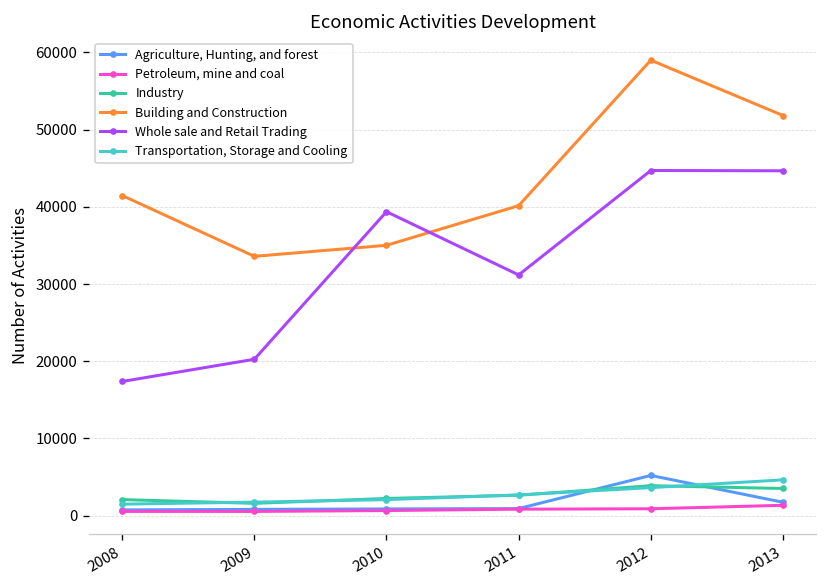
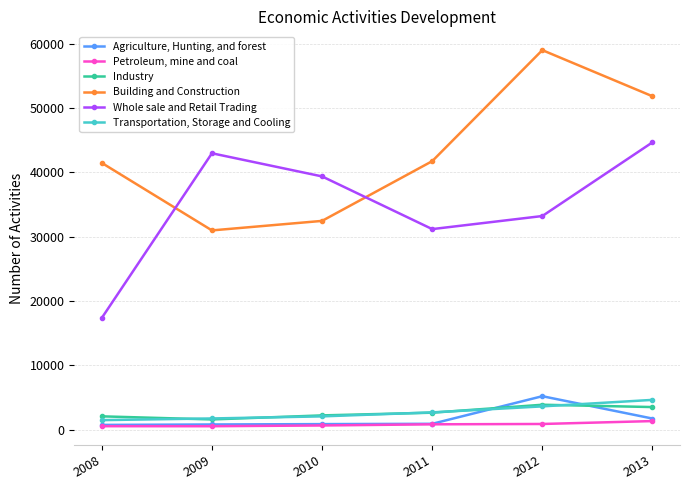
  {
    "Agriculture, Hunting, and forest": {
      "2012": 5000
    },
    "Petroleum, mine and coal": {
      "2012": 1000
    },
    "Building and Construction": {
      "2008": 41000,
-     "2009": 34000,
-     "2010": 35000,
-     "2011": 40000,
+     "2009": 31000,
+     "2010": 32000,
+     "2011": 42000,
      "2012": 59000,
      "2013": 52000
    },
    "Whole sale and Retail Trading": {
      "2008": 17000,
-     "2009": 20000,
+     "2009": 43000,
      "2010": 39000,
      "2011": 31000,
-     "2012": 45000,
+     "2012": 33000,
      "2013": 45000
    }
  }
